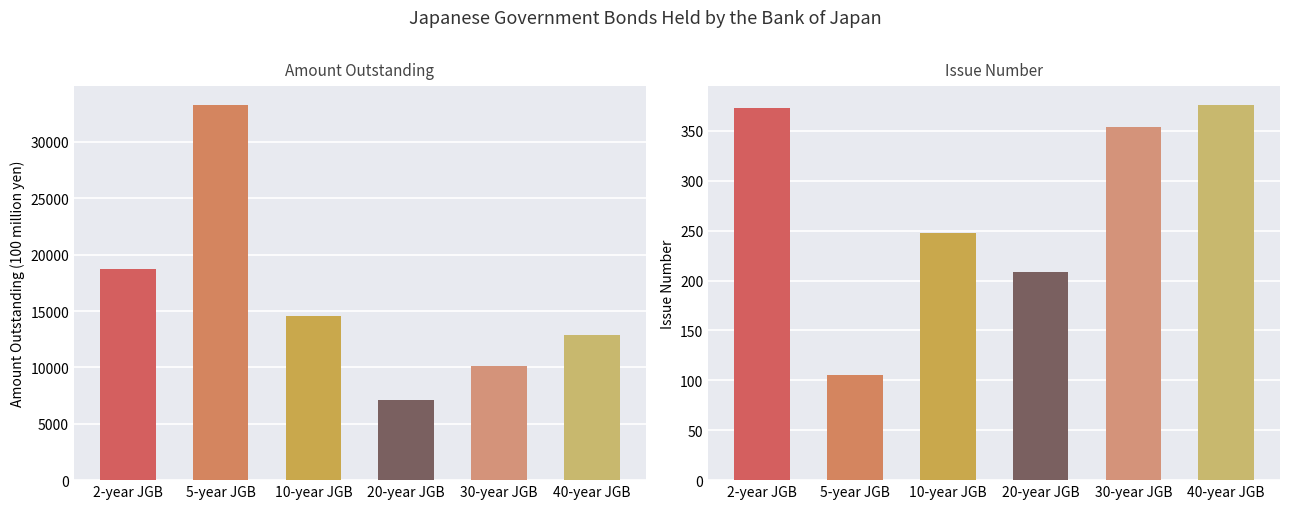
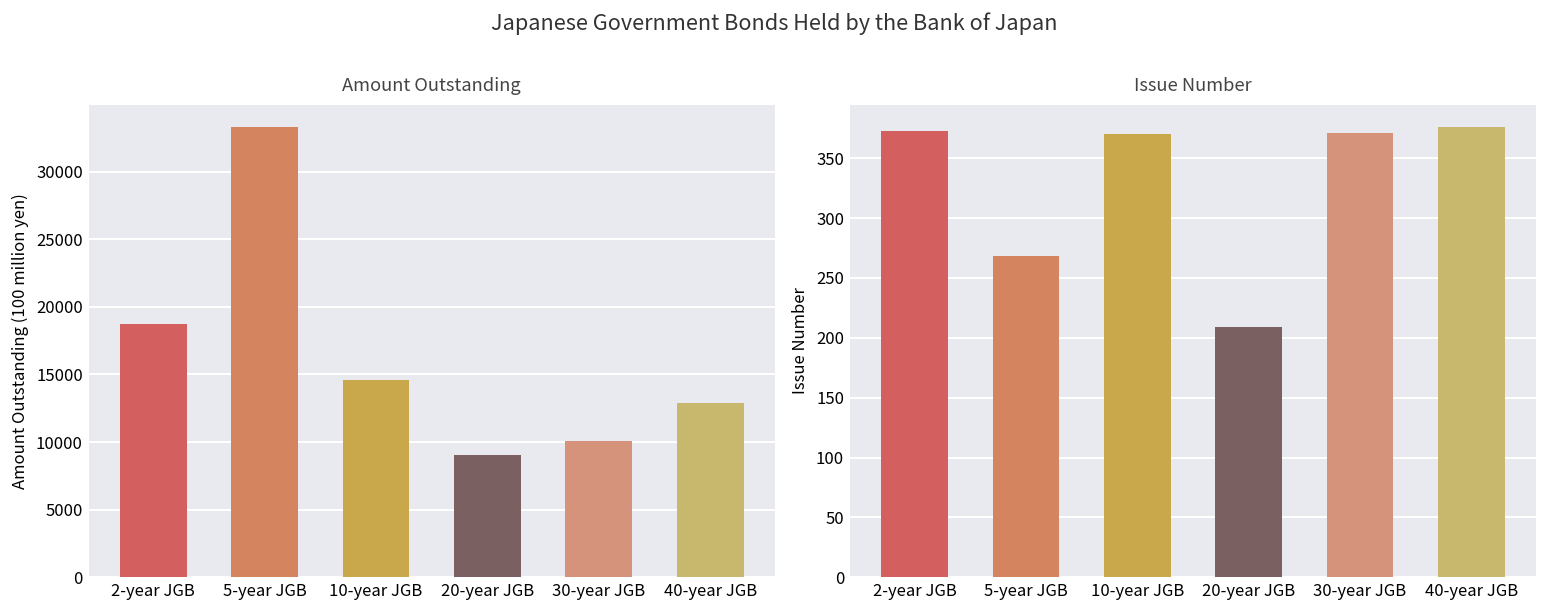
  {
    "Amount Outstanding": {
      "2-year JGB": 18700,
      "5-year JGB": 33300,
      "10-year JGB": 14600,
-     "20-year JGB": 7100,
+     "20-year JGB": 9100,
      "30-year JGB": 10100,
      "40-year JGB": 12900
    },
    "Issue Number": {
      "2-year JGB": 370,
-     "5-year JGB": 110,
-     "10-year JGB": 250,
+     "5-year JGB": 270,
+     "10-year JGB": 370,
      "20-year JGB": 210,
-     "30-year JGB": 350,
+     "30-year JGB": 370,
      "40-year JGB": 380
    }
  }
